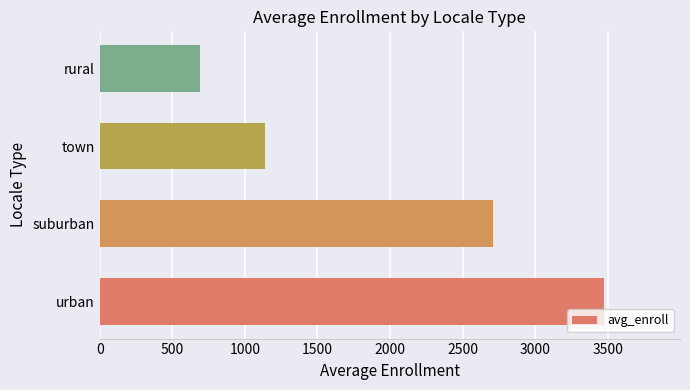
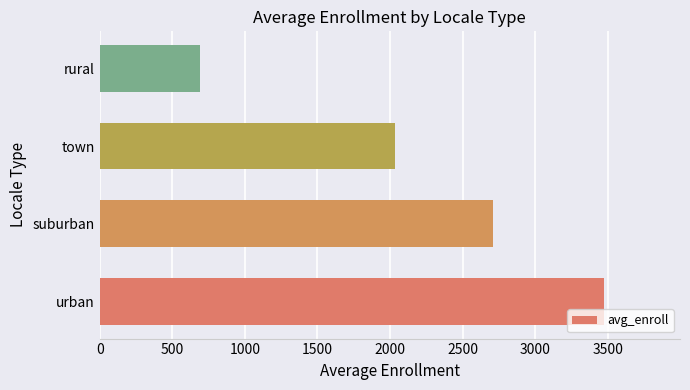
  {
    "rural": 690,
-   "town": 1140,
+   "town": 2040,
    "suburban": 2710,
    "urban": 3480
  }
